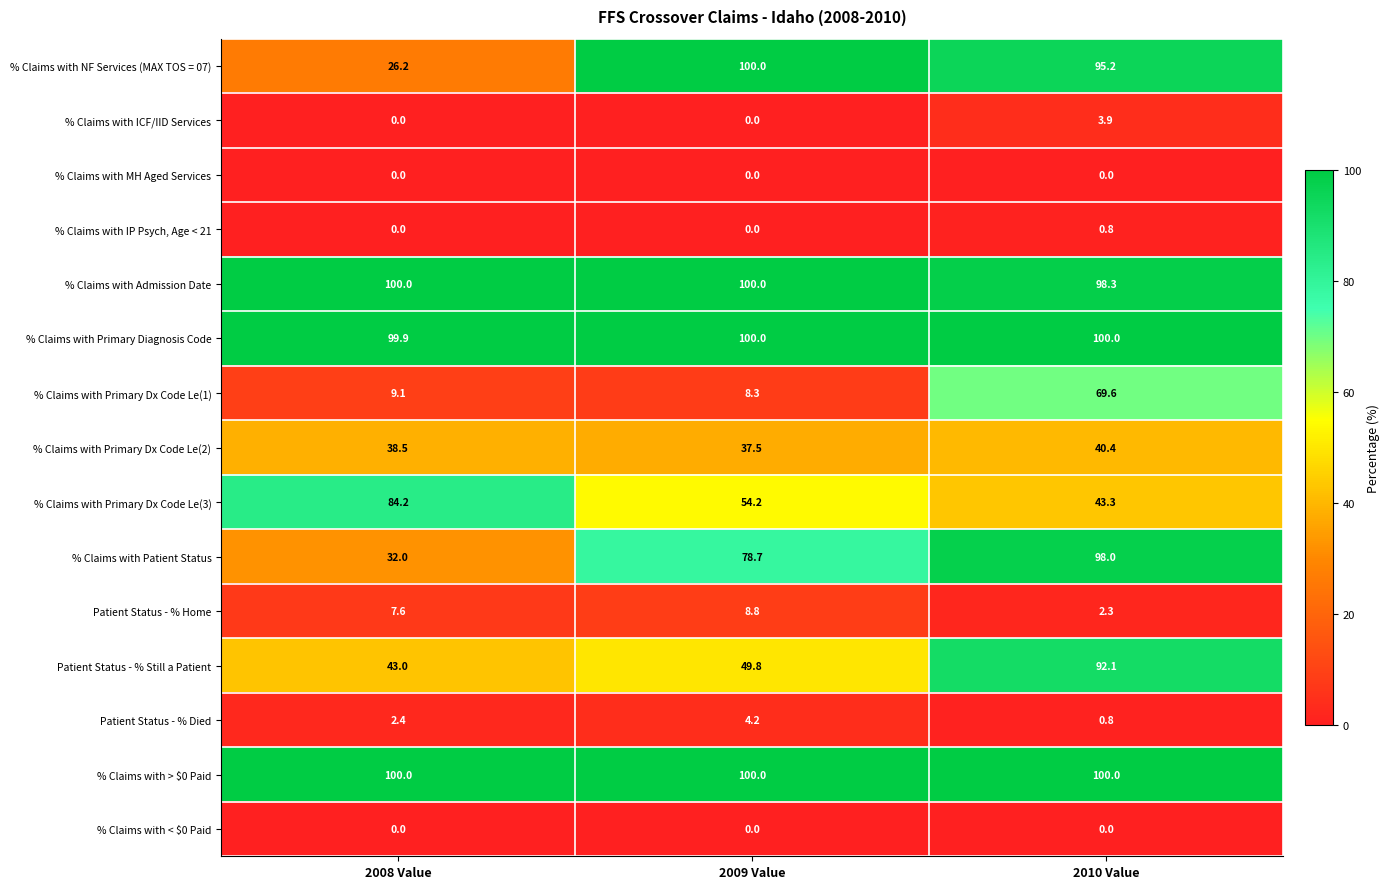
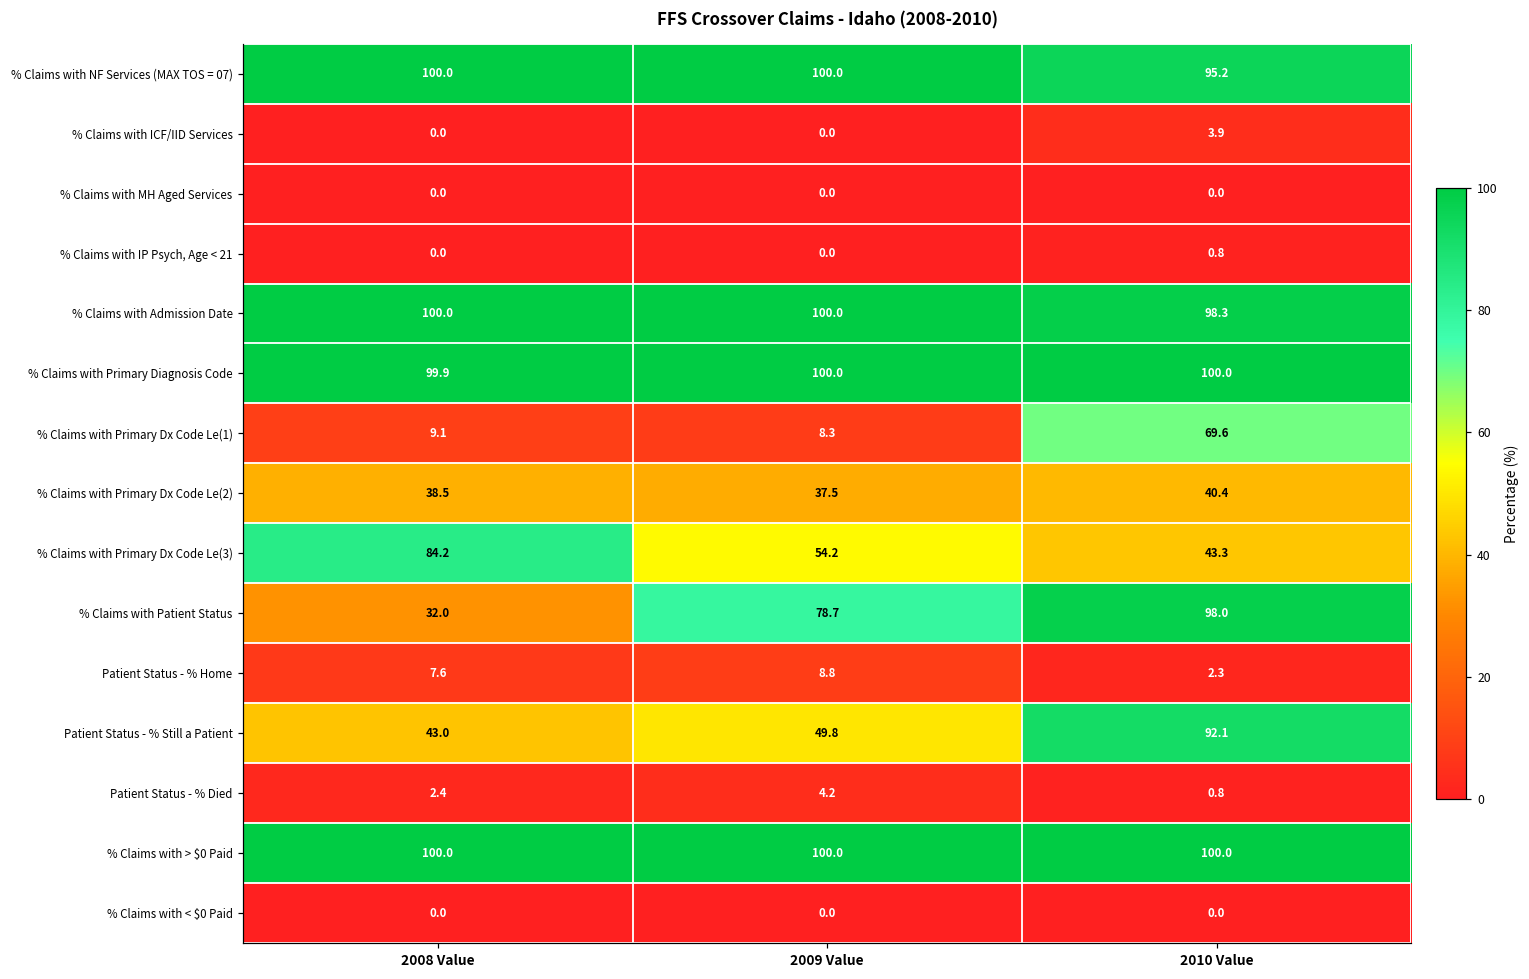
  {
    "% Claims with NF Services (MAX TOS = 07)": {
-     "2008 Value": 26.2,
+     "2008 Value": 100.0,
      "2009 Value": 100.0,
      "2010 Value": 95.2
    },
    "% Claims with ICF/IID Services": {
      "2008 Value": 0.0,
      "2009 Value": 0.0,
      "2010 Value": 3.9
    },
    "% Claims with MH Aged Services": {
      "2008 Value": 0.0,
      "2009 Value": 0.0,
      "2010 Value": 0.0
    },
    "% Claims with IP Psych, Age < 21": {
      "2008 Value": 0.0,
      "2009 Value": 0.0,
      "2010 Value": 0.8
    },
    "% Claims with Admission Date": {
      "2008 Value": 100.0,
      "2009 Value": 100.0,
      "2010 Value": 98.3
    },
    "% Claims with Primary Diagnosis Code": {
      "2008 Value": 99.9,
      "2009 Value": 100.0,
      "2010 Value": 100.0
    },
    "% Claims with Primary Dx Code Le(1)": {
      "2008 Value": 9.1,
      "2009 Value": 8.3,
      "2010 Value": 69.6
    },
    "% Claims with Primary Dx Code Le(2)": {
      "2008 Value": 38.5,
      "2009 Value": 37.5,
      "2010 Value": 40.4
    },
    "% Claims with Primary Dx Code Le(3)": {
      "2008 Value": 84.2,
      "2009 Value": 54.2,
      "2010 Value": 43.3
    },
    "% Claims with Patient Status": {
      "2008 Value": 32.0,
      "2009 Value": 78.7,
      "2010 Value": 98.0
    },
    "Patient Status - % Home": {
      "2008 Value": 7.6,
      "2009 Value": 8.8,
      "2010 Value": 2.3
    },
    "Patient Status - % Still a Patient": {
      "2008 Value": 43.0,
      "2009 Value": 49.8,
      "2010 Value": 92.1
    },
    "Patient Status - % Died": {
      "2008 Value": 2.4,
      "2009 Value": 4.2,
      "2010 Value": 0.8
    },
    "% Claims with > $0 Paid": {
      "2008 Value": 100.0,
      "2009 Value": 100.0,
      "2010 Value": 100.0
    },
    "% Claims with < $0 Paid": {
      "2008 Value": 0.0,
      "2009 Value": 0.0,
      "2010 Value": 0.0
    }
  }
